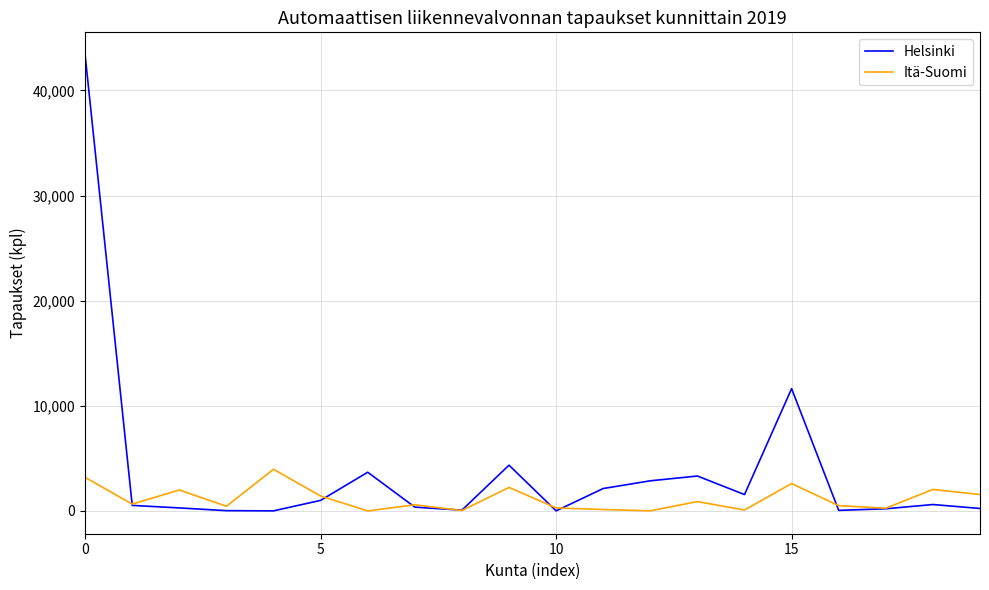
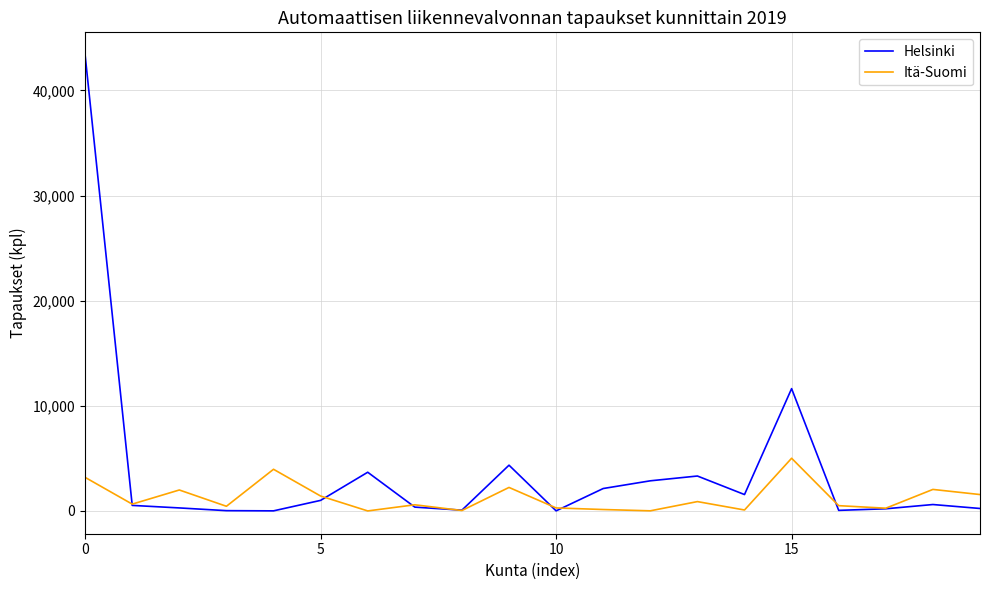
  {
    "Helsinki": {
      "0": "43,400",
      "5": "1,000",
      "10": "0",
      "15": "11,600"
    },
    "Itä-Suomi": {
      "0": "3,200",
      "5": "1,400",
      "10": "300",
-     "15": "2,600"
+     "15": "5,000"
    }
  }
